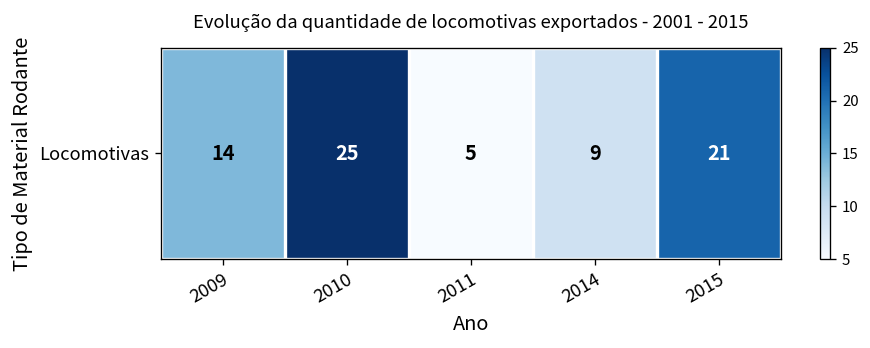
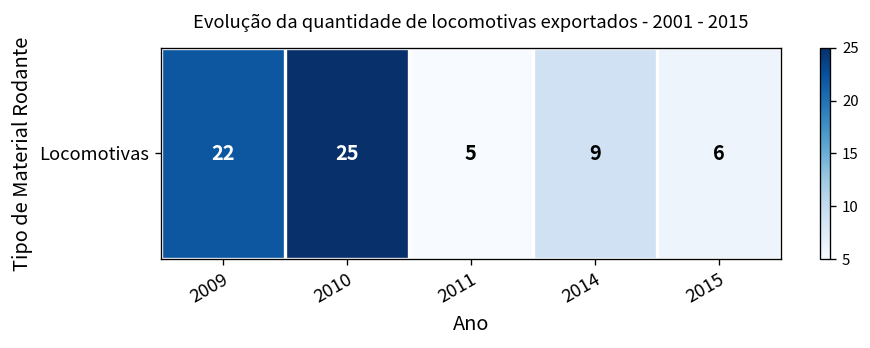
  {
    "Locomotivas": {
-     "2009": 14,
+     "2009": 22,
      "2010": 25,
      "2011": 5,
      "2014": 9,
-     "2015": 21
+     "2015": 6
    }
  }
